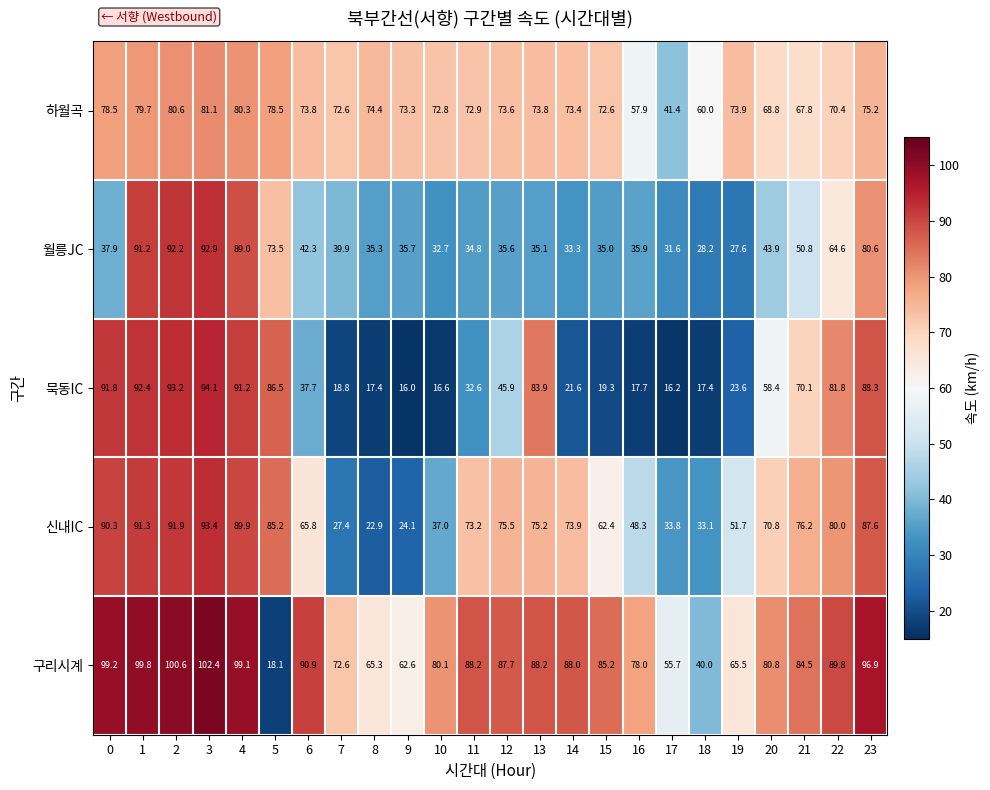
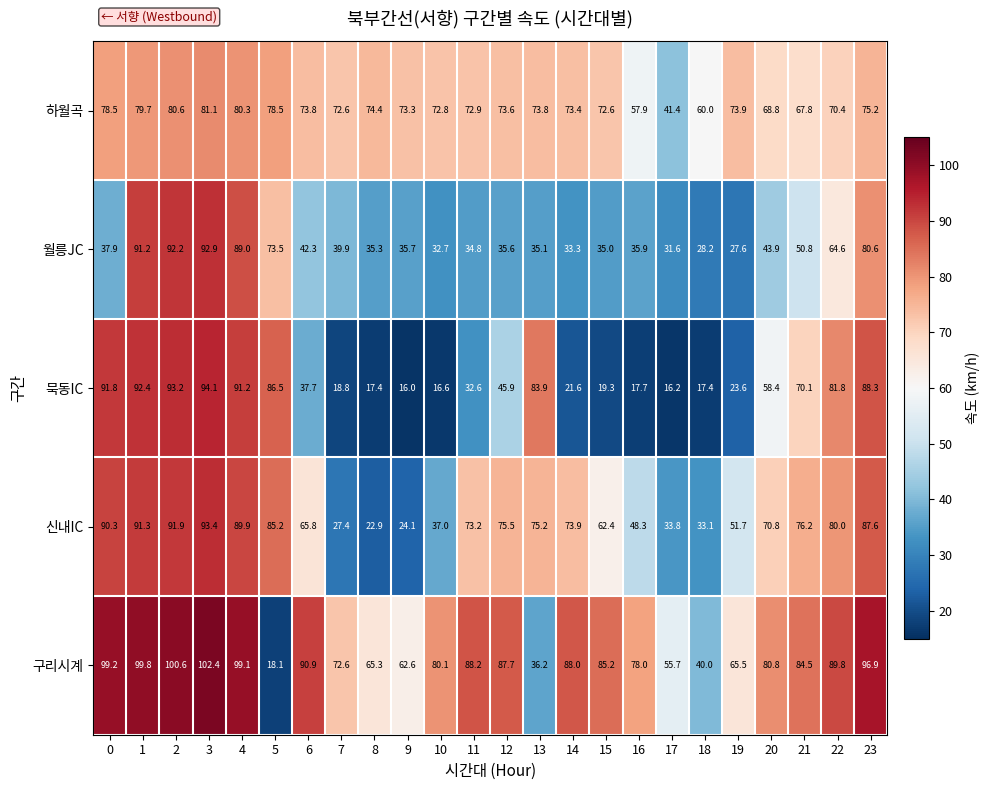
  {
    "하월곡": {
      "0": 78.5,
      "1": 79.7,
      "2": 80.6,
      "3": 81.1,
      "4": 80.3,
      "5": 78.5,
      "6": 73.8,
      "7": 72.6,
      "8": 74.4,
      "9": 73.3,
      "10": 72.8,
      "11": 72.9,
      "12": 73.6,
      "13": 73.8,
      "14": 73.4,
      "15": 72.6,
      "16": 57.9,
      "17": 41.4,
      "18": 60.0,
      "19": 73.9,
      "20": 68.8,
      "21": 67.8,
      "22": 70.4,
      "23": 75.2
    },
    "월릉JC": {
      "0": 37.9,
      "1": 91.2,
      "2": 92.2,
      "3": 92.9,
      "4": 89.0,
      "5": 73.5,
      "6": 42.3,
      "7": 39.9,
      "8": 35.3,
      "9": 35.7,
      "10": 32.7,
      "11": 34.8,
      "12": 35.6,
      "13": 35.1,
      "14": 33.3,
      "15": 35.0,
      "16": 35.9,
      "17": 31.6,
      "18": 28.2,
      "19": 27.6,
      "20": 43.9,
      "21": 50.8,
      "22": 64.6,
      "23": 80.6
    },
    "묵동IC": {
      "0": 91.8,
      "1": 92.4,
      "2": 93.2,
      "3": 94.1,
      "4": 91.2,
      "5": 86.5,
      "6": 37.7,
      "7": 18.8,
      "8": 17.4,
      "9": 16.0,
      "10": 16.6,
      "11": 32.6,
      "12": 45.9,
      "13": 83.9,
      "14": 21.6,
      "15": 19.3,
      "16": 17.7,
      "17": 16.2,
      "18": 17.4,
      "19": 23.6,
      "20": 58.4,
      "21": 70.1,
      "22": 81.8,
      "23": 88.3
    },
    "신내IC": {
      "0": 90.3,
      "1": 91.3,
      "2": 91.9,
      "3": 93.4,
      "4": 89.9,
      "5": 85.2,
      "6": 65.8,
      "7": 27.4,
      "8": 22.9,
      "9": 24.1,
      "10": 37.0,
      "11": 73.2,
      "12": 75.5,
      "13": 75.2,
      "14": 73.9,
      "15": 62.4,
      "16": 48.3,
      "17": 33.8,
      "18": 33.1,
      "19": 51.7,
      "20": 70.8,
      "21": 76.2,
      "22": 80.0,
      "23": 87.6
    },
    "구리시계": {
      "0": 99.2,
      "1": 99.8,
      "2": 100.6,
      "3": 102.4,
      "4": 99.1,
      "5": 18.1,
      "6": 90.9,
      "7": 72.6,
      "8": 65.3,
      "9": 62.6,
      "10": 80.1,
      "11": 88.2,
      "12": 87.7,
-     "13": 88.2,
+     "13": 36.2,
      "14": 88.0,
      "15": 85.2,
      "16": 78.0,
      "17": 55.7,
      "18": 40.0,
      "19": 65.5,
      "20": 80.8,
      "21": 84.5,
      "22": 89.8,
      "23": 96.9
    }
  }
